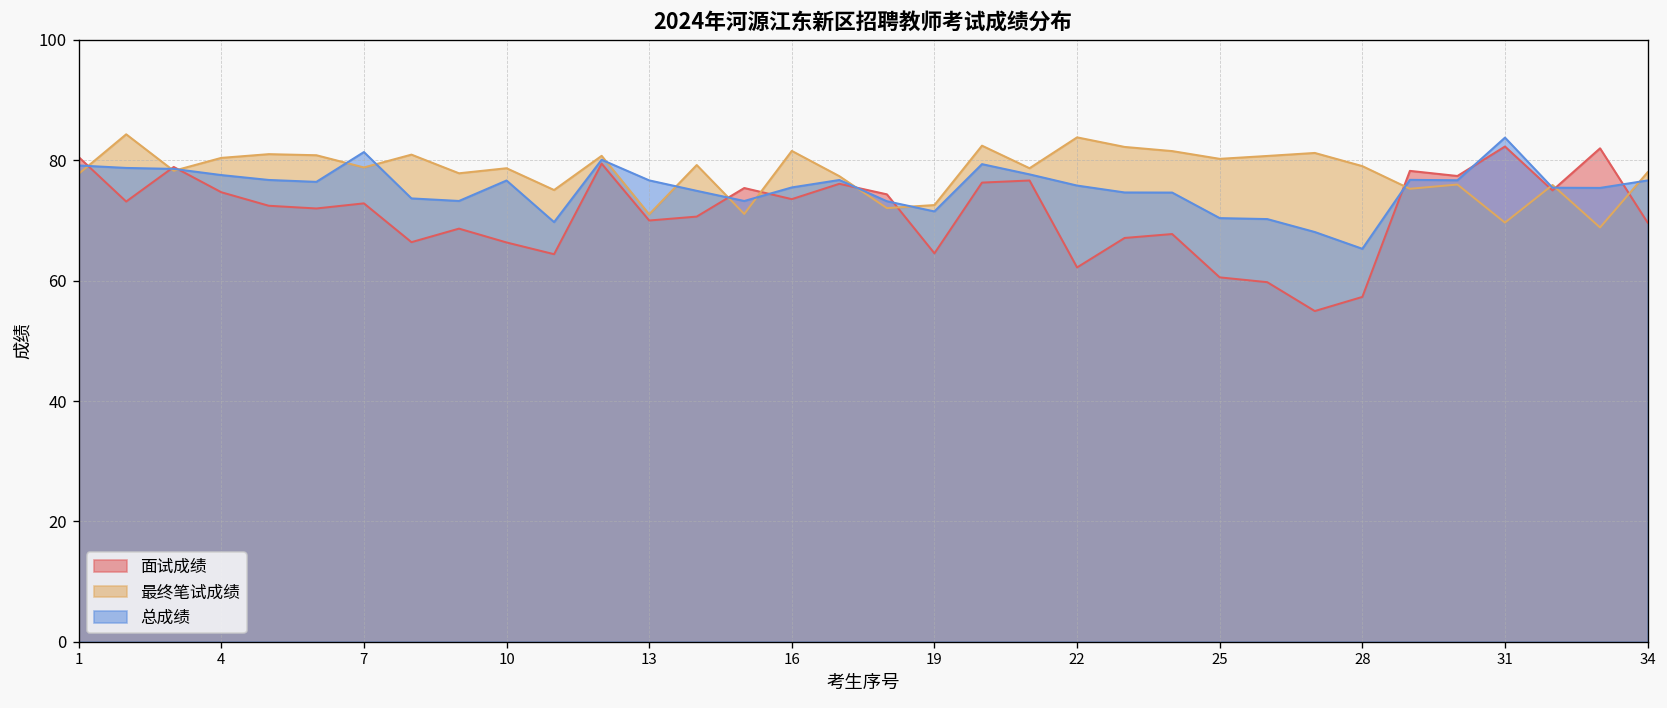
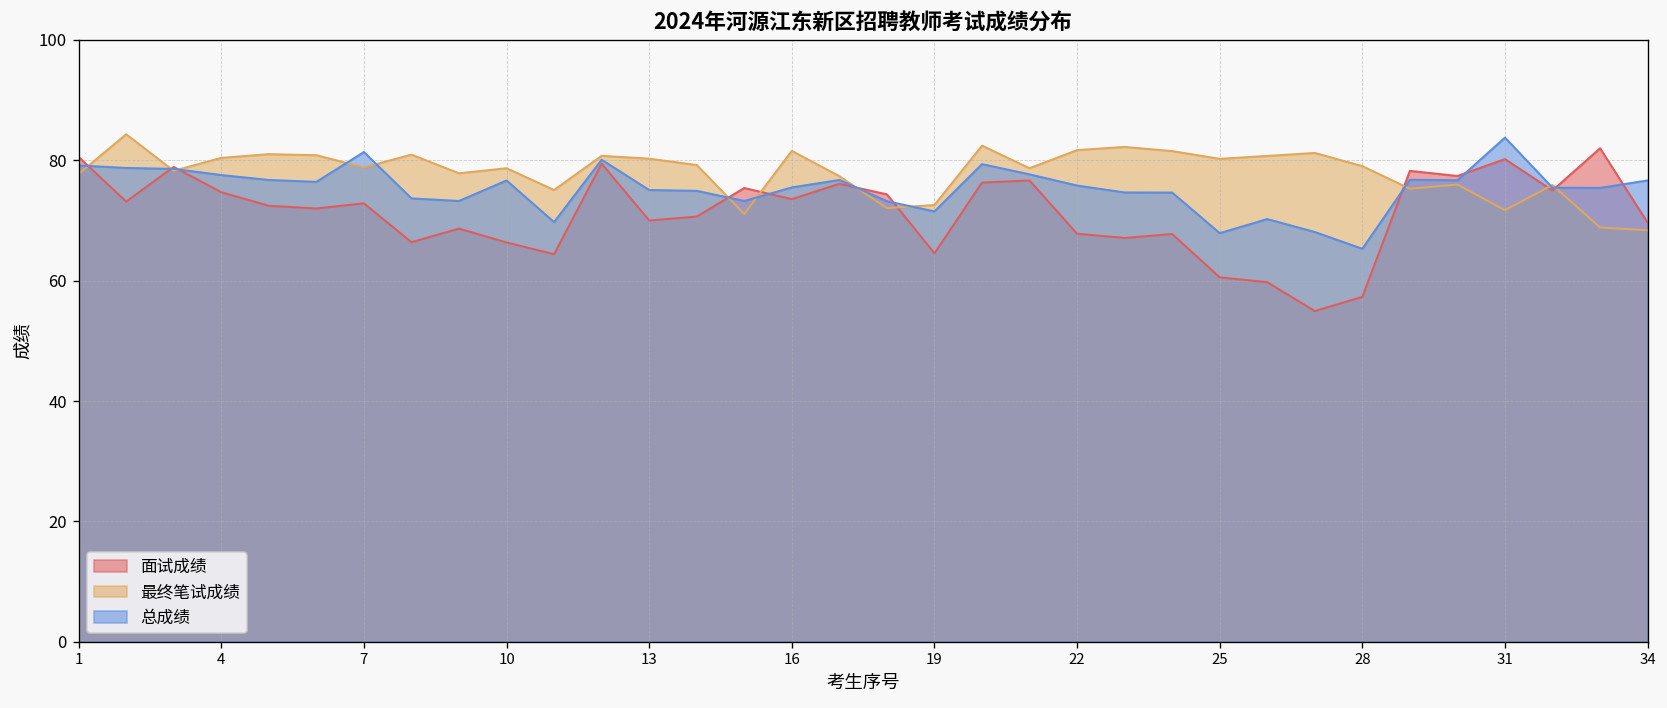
  {
    "面试成绩": {
      "1": 81,
      "4": 75,
      "7": 73,
      "10": 66,
      "13": 70,
      "16": 74,
      "19": 65,
-     "22": 62,
+     "22": 68,
      "25": 61,
      "28": 57,
-     "31": 82,
+     "31": 80,
      "34": 70
    },
    "最终笔试成绩": {
      "1": 78,
      "4": 80,
      "7": 79,
      "10": 79,
-     "13": 71,
+     "13": 80,
      "16": 82,
      "19": 73,
-     "22": 84,
+     "22": 82,
      "25": 80,
      "28": 79,
-     "31": 70,
-     "34": 78
+     "31": 72,
+     "34": 68
    },
    "总成绩": {
      "1": 79,
      "4": 78,
      "7": 81,
      "10": 77,
-     "13": 77,
+     "13": 75,
      "16": 76,
      "19": 72,
      "22": 76,
-     "25": 70,
+     "25": 68,
      "28": 65,
      "31": 84,
      "34": 77
    }
  }
